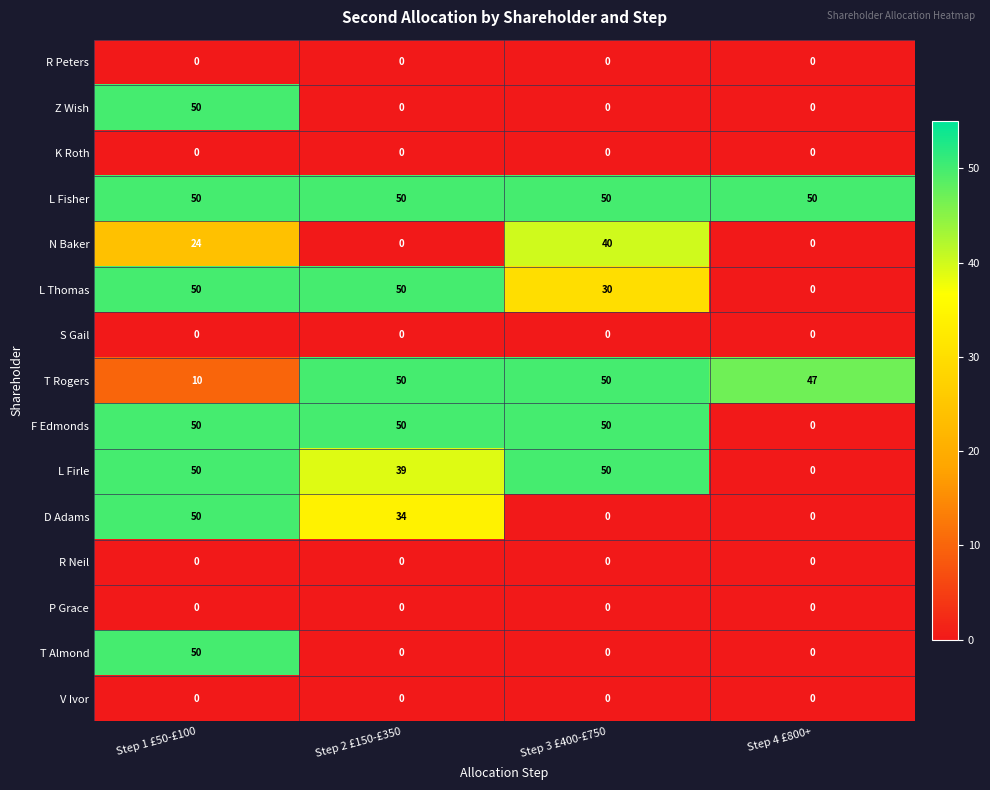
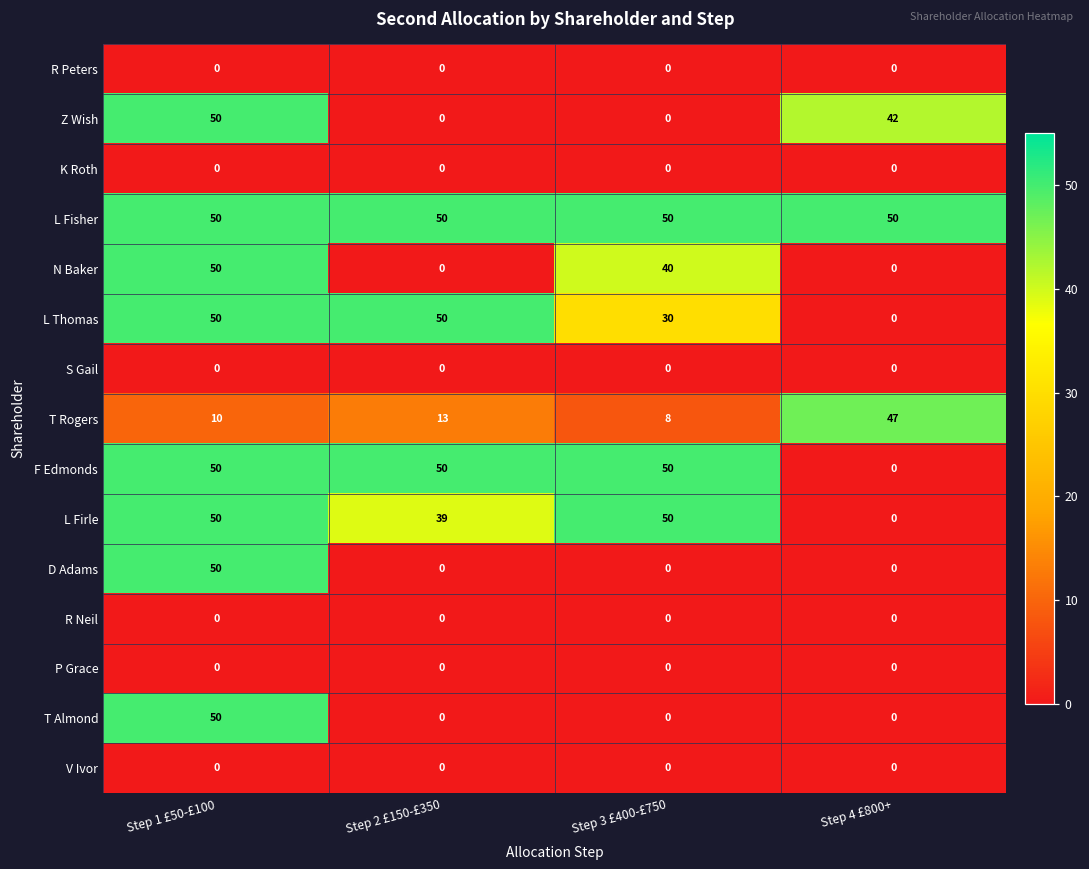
  {
    "R Peters": {
      "Step 1 £50-£100": 0,
      "Step 2 £150-£350": 0,
      "Step 3 £400-£750": 0,
      "Step 4 £800+": 0
    },
    "Z Wish": {
      "Step 1 £50-£100": 50,
      "Step 2 £150-£350": 0,
      "Step 3 £400-£750": 0,
-     "Step 4 £800+": 0
+     "Step 4 £800+": 42
    },
    "K Roth": {
      "Step 1 £50-£100": 0,
      "Step 2 £150-£350": 0,
      "Step 3 £400-£750": 0,
      "Step 4 £800+": 0
    },
    "L Fisher": {
      "Step 1 £50-£100": 50,
      "Step 2 £150-£350": 50,
      "Step 3 £400-£750": 50,
      "Step 4 £800+": 50
    },
    "N Baker": {
-     "Step 1 £50-£100": 24,
+     "Step 1 £50-£100": 50,
      "Step 2 £150-£350": 0,
      "Step 3 £400-£750": 40,
      "Step 4 £800+": 0
    },
    "L Thomas": {
      "Step 1 £50-£100": 50,
      "Step 2 £150-£350": 50,
      "Step 3 £400-£750": 30,
      "Step 4 £800+": 0
    },
    "S Gail": {
      "Step 1 £50-£100": 0,
      "Step 2 £150-£350": 0,
      "Step 3 £400-£750": 0,
      "Step 4 £800+": 0
    },
    "T Rogers": {
      "Step 1 £50-£100": 10,
-     "Step 2 £150-£350": 50,
-     "Step 3 £400-£750": 50,
+     "Step 2 £150-£350": 13,
+     "Step 3 £400-£750": 8,
      "Step 4 £800+": 47
    },
    "F Edmonds": {
      "Step 1 £50-£100": 50,
      "Step 2 £150-£350": 50,
      "Step 3 £400-£750": 50,
      "Step 4 £800+": 0
    },
    "L Firle": {
      "Step 1 £50-£100": 50,
      "Step 2 £150-£350": 39,
      "Step 3 £400-£750": 50,
      "Step 4 £800+": 0
    },
    "D Adams": {
      "Step 1 £50-£100": 50,
-     "Step 2 £150-£350": 34,
+     "Step 2 £150-£350": 0,
      "Step 3 £400-£750": 0,
      "Step 4 £800+": 0
    },
    "R Neil": {
      "Step 1 £50-£100": 0,
      "Step 2 £150-£350": 0,
      "Step 3 £400-£750": 0,
      "Step 4 £800+": 0
    },
    "P Grace": {
      "Step 1 £50-£100": 0,
      "Step 2 £150-£350": 0,
      "Step 3 £400-£750": 0,
      "Step 4 £800+": 0
    },
    "T Almond": {
      "Step 1 £50-£100": 50,
      "Step 2 £150-£350": 0,
      "Step 3 £400-£750": 0,
      "Step 4 £800+": 0
    },
    "V Ivor": {
      "Step 1 £50-£100": 0,
      "Step 2 £150-£350": 0,
      "Step 3 £400-£750": 0,
      "Step 4 £800+": 0
    }
  }
